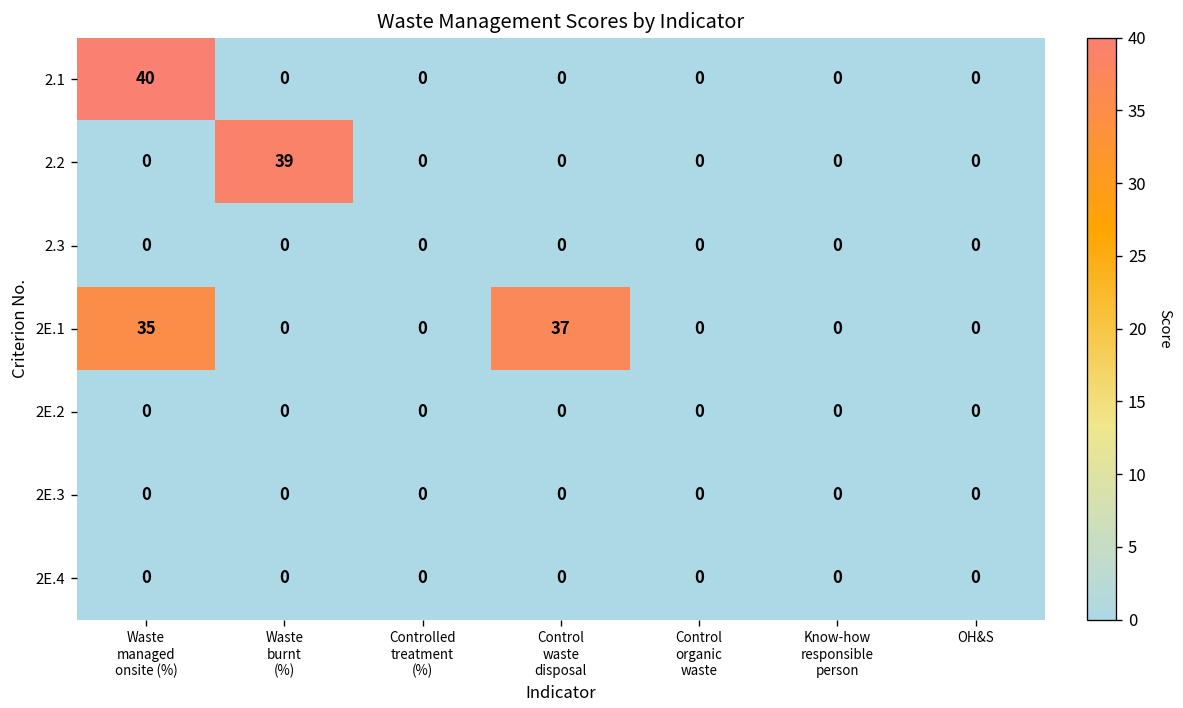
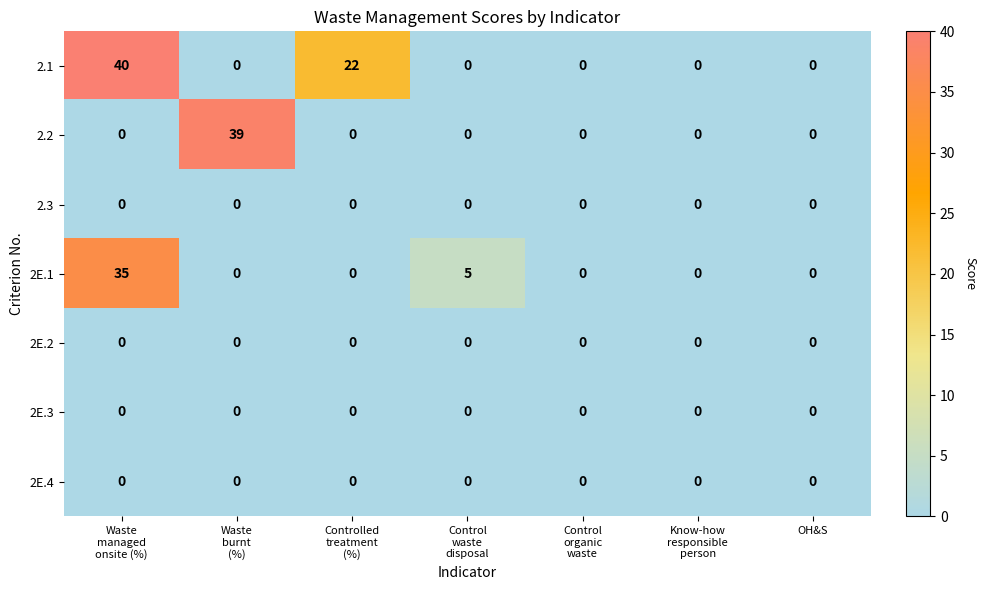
  {
    "2.1": {
      "Waste managed onsite (%)": 40,
      "Waste burnt (%)": 0,
-     "Controlled treatment (%)": 0,
+     "Controlled treatment (%)": 22,
      "Control waste disposal": 0,
      "Control organic waste": 0,
      "Know-how responsible person": 0,
      "OH&S": 0
    },
    "2.2": {
      "Waste managed onsite (%)": 0,
      "Waste burnt (%)": 39,
      "Controlled treatment (%)": 0,
      "Control waste disposal": 0,
      "Control organic waste": 0,
      "Know-how responsible person": 0,
      "OH&S": 0
    },
    "2.3": {
      "Waste managed onsite (%)": 0,
      "Waste burnt (%)": 0,
      "Controlled treatment (%)": 0,
      "Control waste disposal": 0,
      "Control organic waste": 0,
      "Know-how responsible person": 0,
      "OH&S": 0
    },
    "2E.1": {
      "Waste managed onsite (%)": 35,
      "Waste burnt (%)": 0,
      "Controlled treatment (%)": 0,
-     "Control waste disposal": 37,
+     "Control waste disposal": 5,
      "Control organic waste": 0,
      "Know-how responsible person": 0,
      "OH&S": 0
    },
    "2E.2": {
      "Waste managed onsite (%)": 0,
      "Waste burnt (%)": 0,
      "Controlled treatment (%)": 0,
      "Control waste disposal": 0,
      "Control organic waste": 0,
      "Know-how responsible person": 0,
      "OH&S": 0
    },
    "2E.3": {
      "Waste managed onsite (%)": 0,
      "Waste burnt (%)": 0,
      "Controlled treatment (%)": 0,
      "Control waste disposal": 0,
      "Control organic waste": 0,
      "Know-how responsible person": 0,
      "OH&S": 0
    },
    "2E.4": {
      "Waste managed onsite (%)": 0,
      "Waste burnt (%)": 0,
      "Controlled treatment (%)": 0,
      "Control waste disposal": 0,
      "Control organic waste": 0,
      "Know-how responsible person": 0,
      "OH&S": 0
    }
  }
